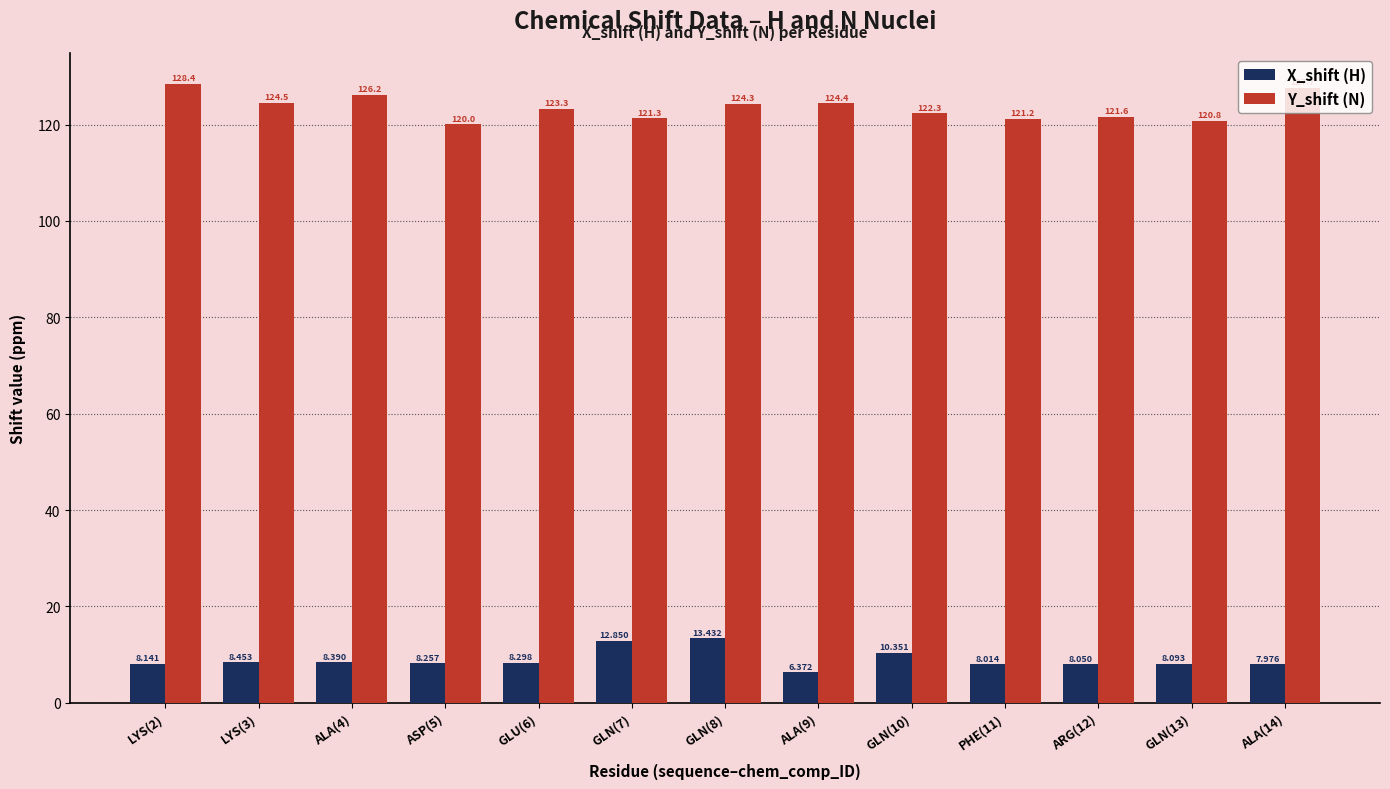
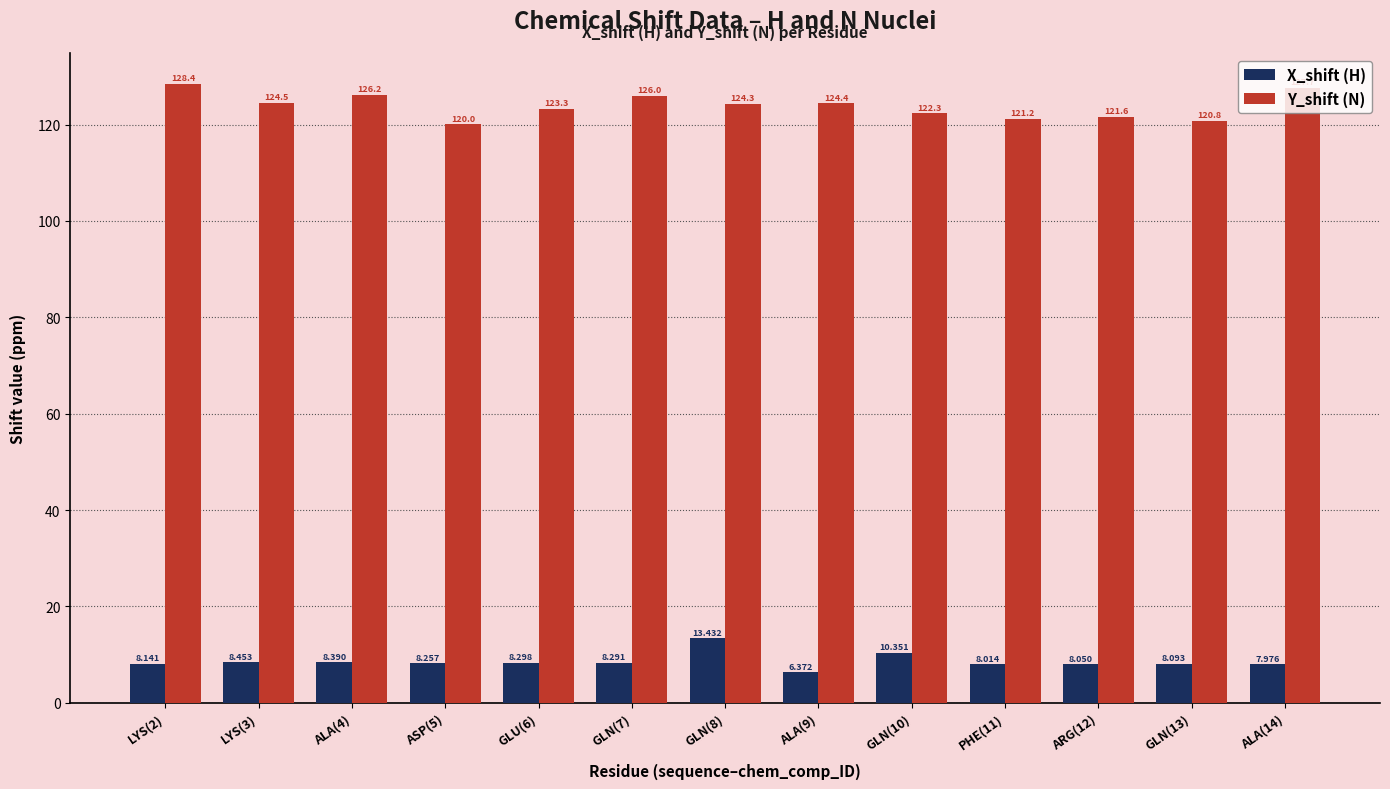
  {
    "X_shift (H)": {
      "LYS(2)": 8.141,
      "LYS(3)": 8.453,
      "ALA(4)": 8.390,
      "ASP(5)": 8.257,
      "GLU(6)": 8.298,
-     "GLN(7)": 12.850,
+     "GLN(7)": 8.291,
      "GLN(8)": 13.432,
      "ALA(9)": 6.372,
      "GLN(10)": 10.351,
      "PHE(11)": 8.014,
      "ARG(12)": 8.050,
      "GLN(13)": 8.093,
      "ALA(14)": 7.976
    },
    "Y_shift (N)": {
      "LYS(2)": 128.4,
      "LYS(3)": 124.5,
      "ALA(4)": 126.2,
      "ASP(5)": 120.0,
      "GLU(6)": 123.3,
-     "GLN(7)": 121.3,
+     "GLN(7)": 126.0,
      "GLN(8)": 124.3,
      "ALA(9)": 124.4,
      "GLN(10)": 122.3,
      "PHE(11)": 121.2,
      "ARG(12)": 121.6,
      "GLN(13)": 120.8
    }
  }
